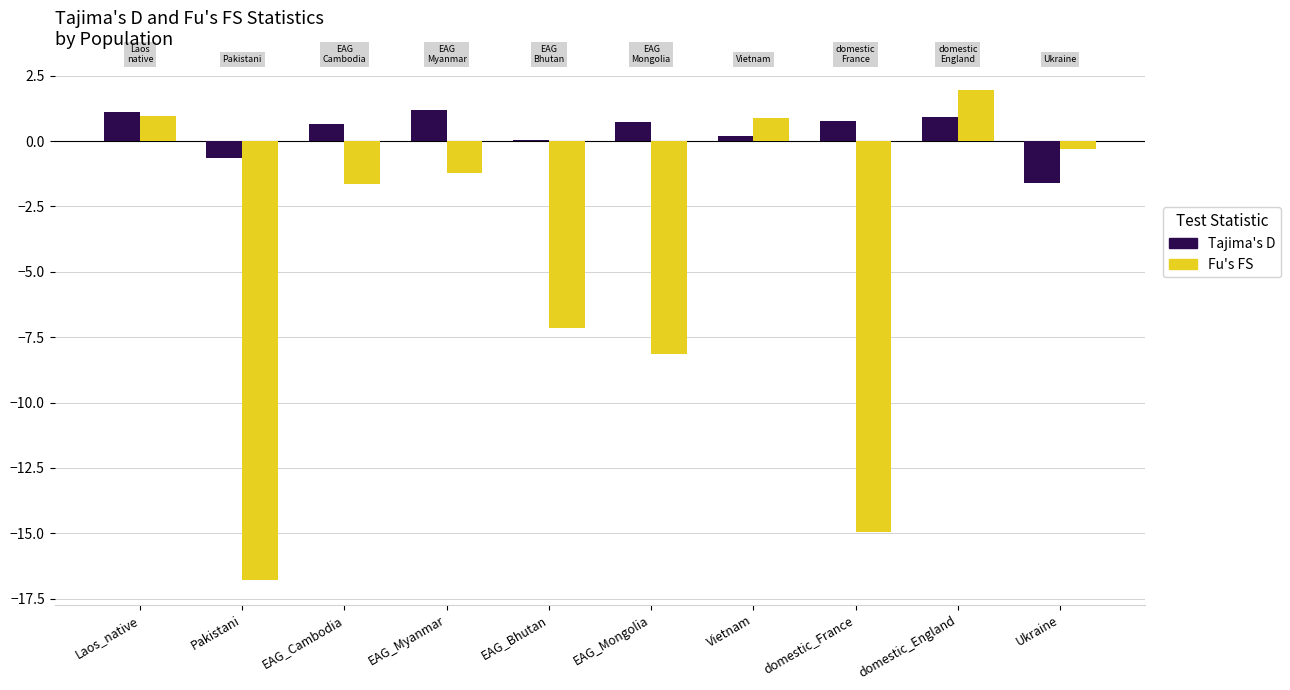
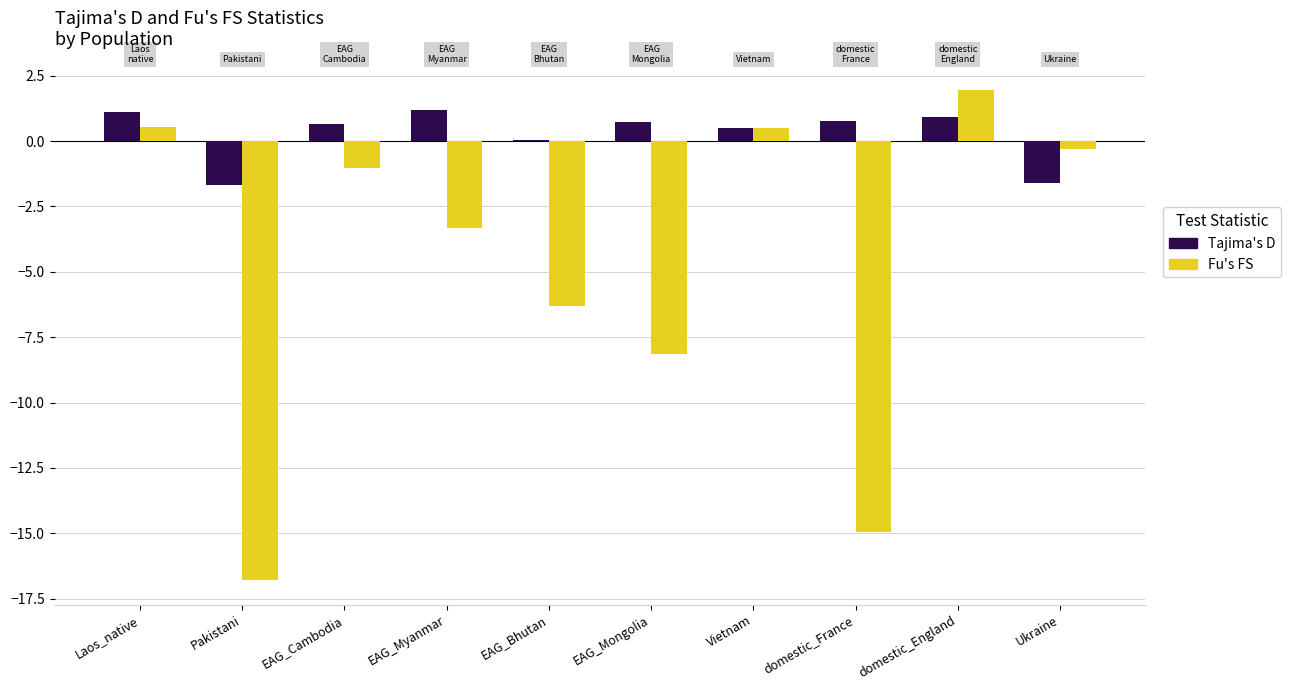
  {
    "Tajima's D": {
      "Laos_native": 1.1,
-     "Pakistani": -0.6,
+     "Pakistani": -1.7,
      "EAG_Cambodia": 0.7,
      "EAG_Myanmar": 1.2,
      "EAG_Mongolia": 0.7,
-     "Vietnam": 0.2,
+     "Vietnam": 0.5,
      "domestic_France": 0.7,
      "domestic_England": 0.9,
      "Ukraine": -1.6
    },
    "Fu's FS": {
-     "Laos_native": 0.9,
+     "Laos_native": 0.5,
      "Pakistani": -16.8,
-     "EAG_Cambodia": -1.6,
-     "EAG_Myanmar": -1.2,
-     "EAG_Bhutan": -7.2,
+     "EAG_Cambodia": -1.0,
+     "EAG_Myanmar": -3.3,
+     "EAG_Bhutan": -6.3,
      "EAG_Mongolia": -8.1,
-     "Vietnam": 0.9,
+     "Vietnam": 0.5,
      "domestic_France": -14.9,
      "domestic_England": 1.9,
      "Ukraine": -0.3
    }
  }
